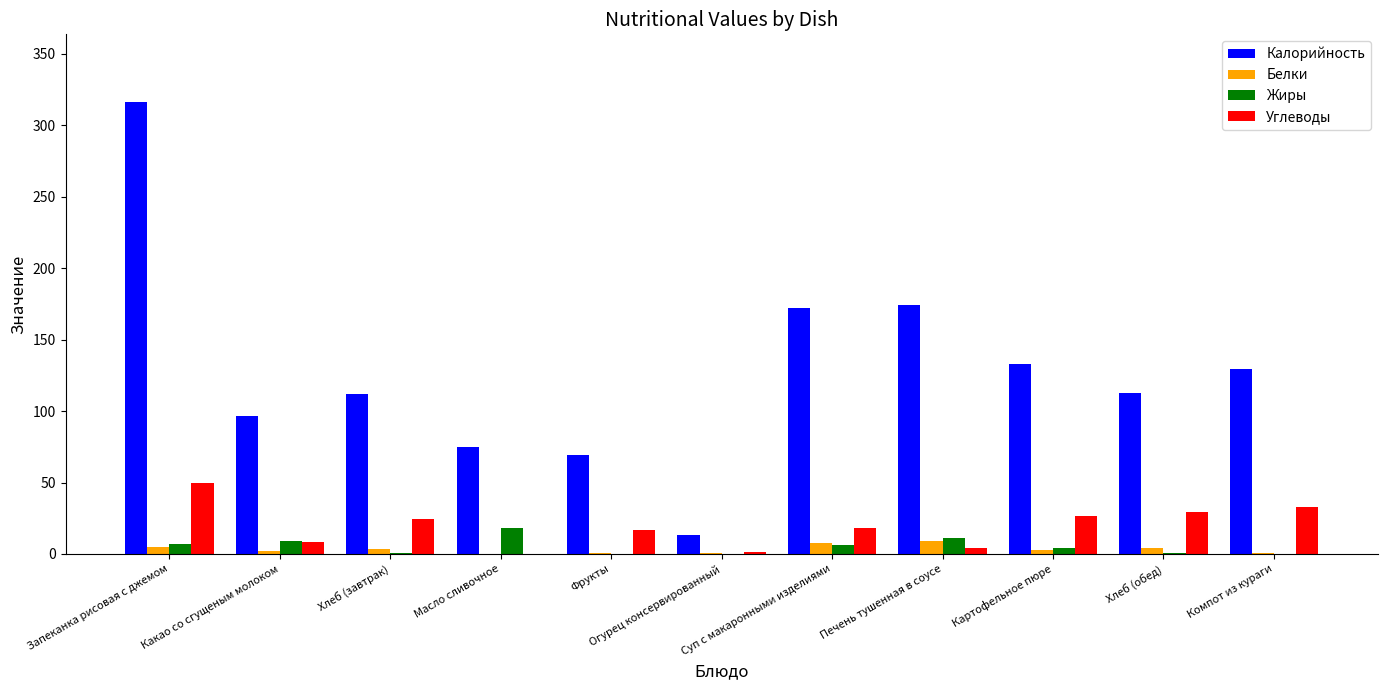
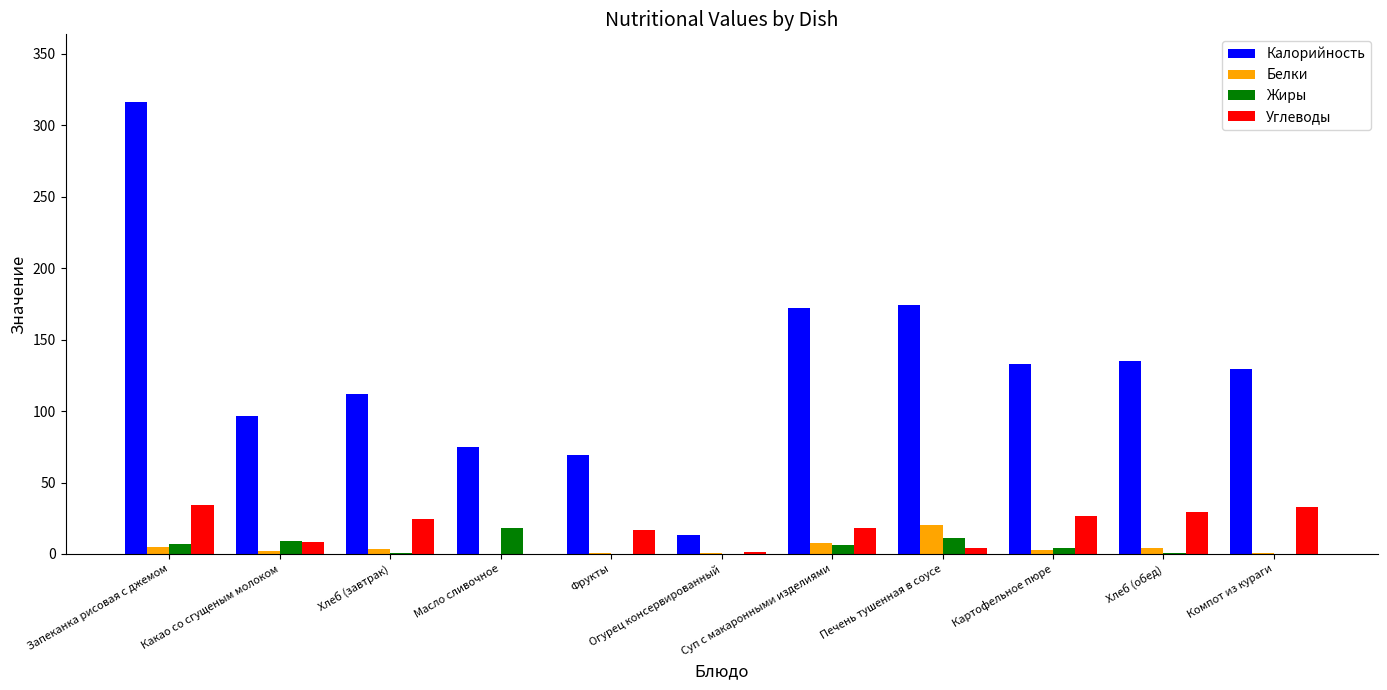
  {
    "Калорийность": {
      "Запеканка рисовая с джемом": 316,
      "Какао со сгущеным молоком": 97,
      "Хлеб (завтрак)": 112,
      "Масло сливочное": 75,
      "Фрукты": 69,
      "Огурец консервированный": 13,
      "Суп с макаронными изделиями": 172,
      "Печень тушенная в соусе": 174,
      "Картофельное пюре": 133,
-     "Хлеб (обед)": 113,
+     "Хлеб (обед)": 135,
      "Компот из кураги": 129
    },
    "Белки": {
      "Запеканка рисовая с джемом": 5,
      "Какао со сгущеным молоком": 2,
      "Хлеб (завтрак)": 4,
      "Суп с макаронными изделиями": 8,
-     "Печень тушенная в соусе": 9,
+     "Печень тушенная в соусе": 20,
      "Картофельное пюре": 3,
      "Хлеб (обед)": 5
    },
    "Жиры": {
      "Запеканка рисовая с джемом": 7,
      "Какао со сгущеным молоком": 9,
      "Масло сливочное": 18,
      "Фрукты": 0,
      "Суп с макаронными изделиями": 6,
      "Печень тушенная в соусе": 11,
      "Картофельное пюре": 5,
      "Компот из кураги": 0
    },
    "Углеводы": {
-     "Запеканка рисовая с джемом": 50,
+     "Запеканка рисовая с джемом": 35,
      "Какао со сгущеным молоком": 9,
      "Хлеб (завтрак)": 25,
      "Масло сливочное": 0,
      "Фрукты": 17,
      "Суп с макаронными изделиями": 19,
      "Печень тушенная в соусе": 5,
      "Картофельное пюре": 26,
      "Хлеб (обед)": 30,
      "Компот из кураги": 33
    }
  }
